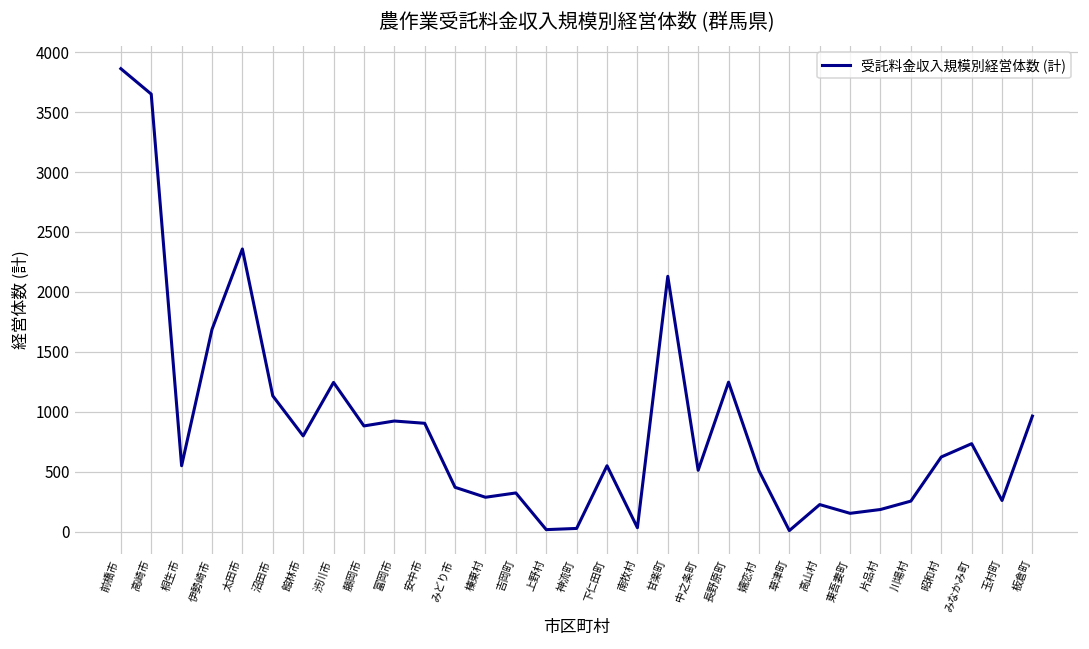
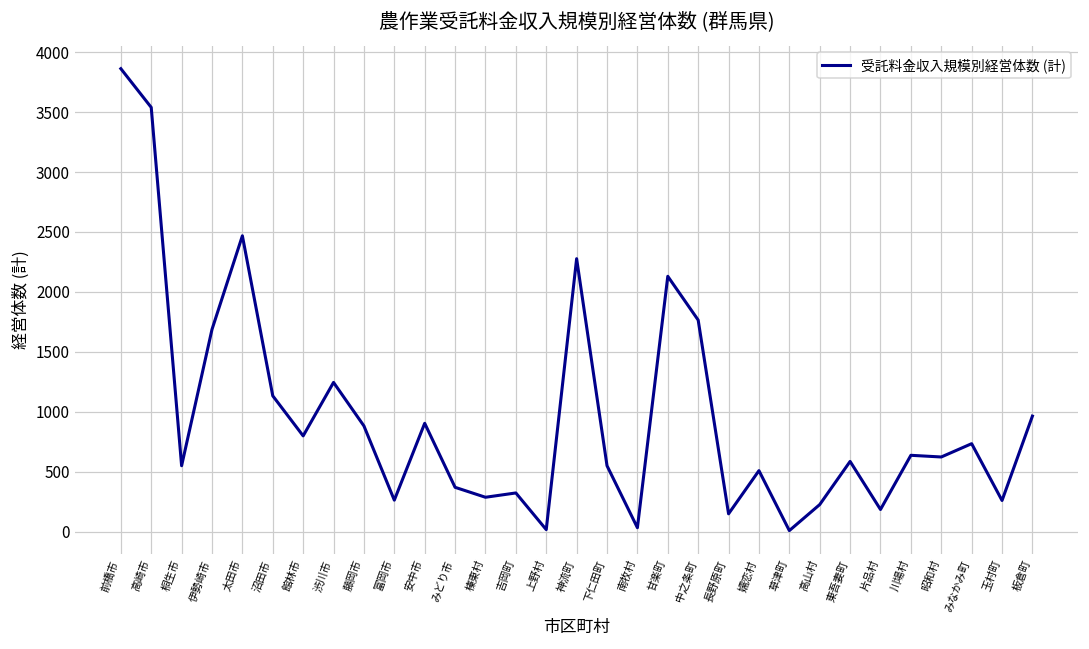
  {
    "前橋市": 3860,
-   "高崎市": 3650,
+   "高崎市": 3540,
    "桐生市": 550,
    "伊勢崎市": 1690,
-   "太田市": 2360,
+   "太田市": 2470,
    "沼田市": 1130,
    "館林市": 800,
    "渋川市": 1250,
    "藤岡市": 880,
-   "富岡市": 920,
+   "富岡市": 260,
    "安中市": 900,
    "みどり市": 370,
    "榛東村": 290,
    "吉岡町": 320,
    "上野村": 20,
-   "神流町": 30,
+   "神流町": 2280,
    "下仁田町": 550,
    "南牧村": 30,
    "甘楽町": 2130,
-   "中之条町": 510,
-   "長野原町": 1250,
+   "中之条町": 1770,
+   "長野原町": 150,
    "嬬恋村": 510,
    "草津町": 10,
    "高山村": 230,
-   "東吾妻町": 150,
+   "東吾妻町": 590,
    "片品村": 190,
-   "川場村": 260,
+   "川場村": 640,
    "昭和村": 620,
    "みなかみ町": 730,
    "玉村町": 260,
    "板倉町": 960
  }
